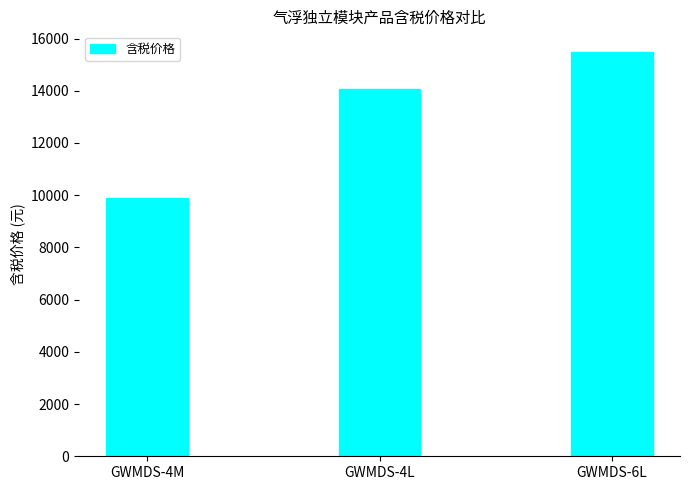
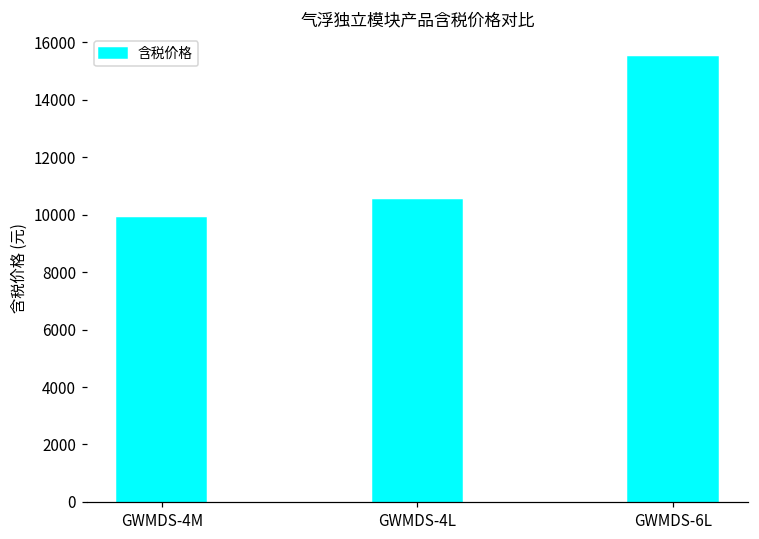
  {
    "GWMDS-4M": 9900,
-   "GWMDS-4L": 14100,
+   "GWMDS-4L": 10500,
    "GWMDS-6L": 15500
  }
